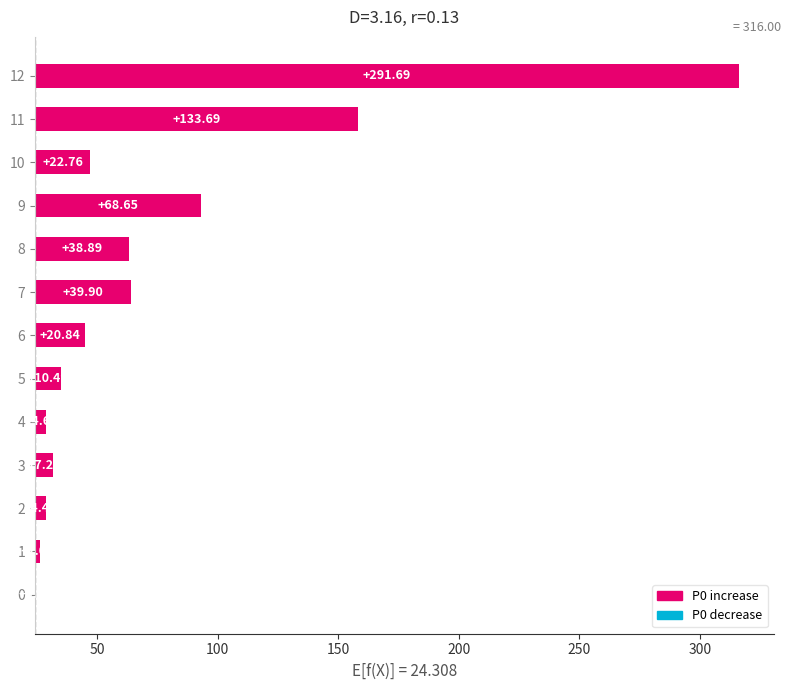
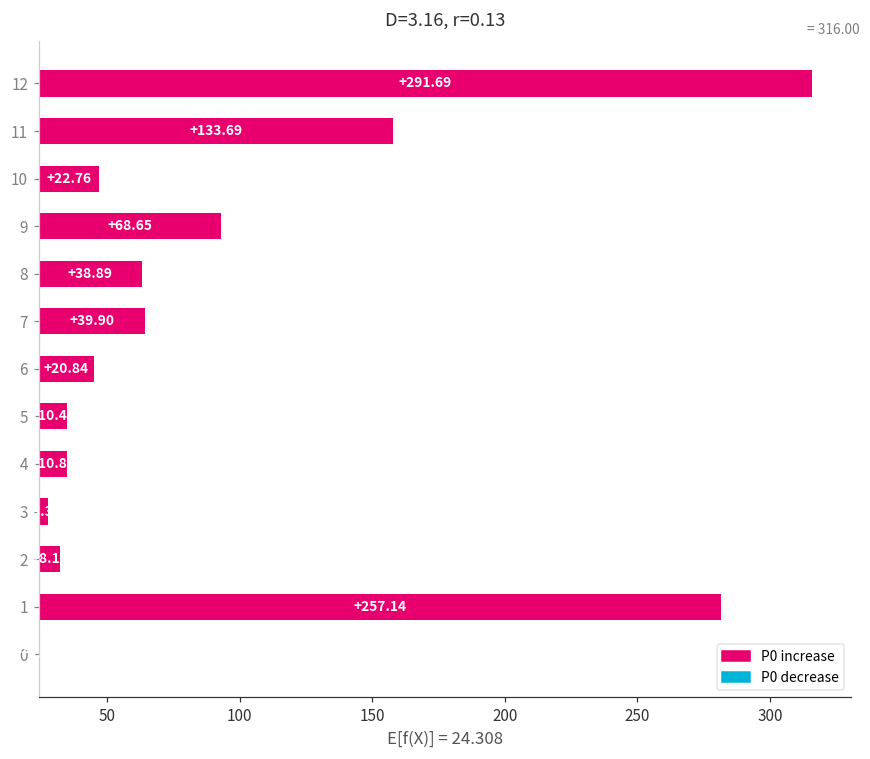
  {
-   "4": 29,
-   "3": 32,
-   "2": 29,
-   "1": 26
+   "4": 35,
+   "3": 28,
+   "2": 32,
+   "1": 281
  }
